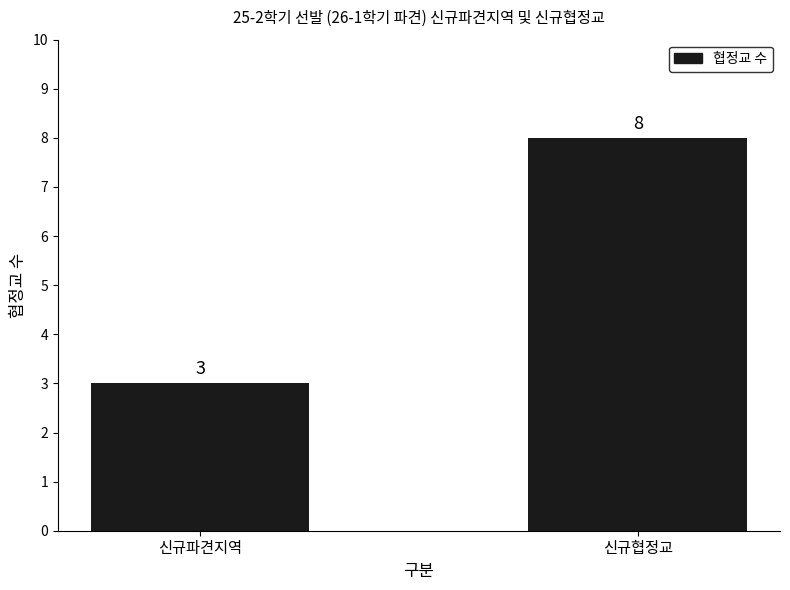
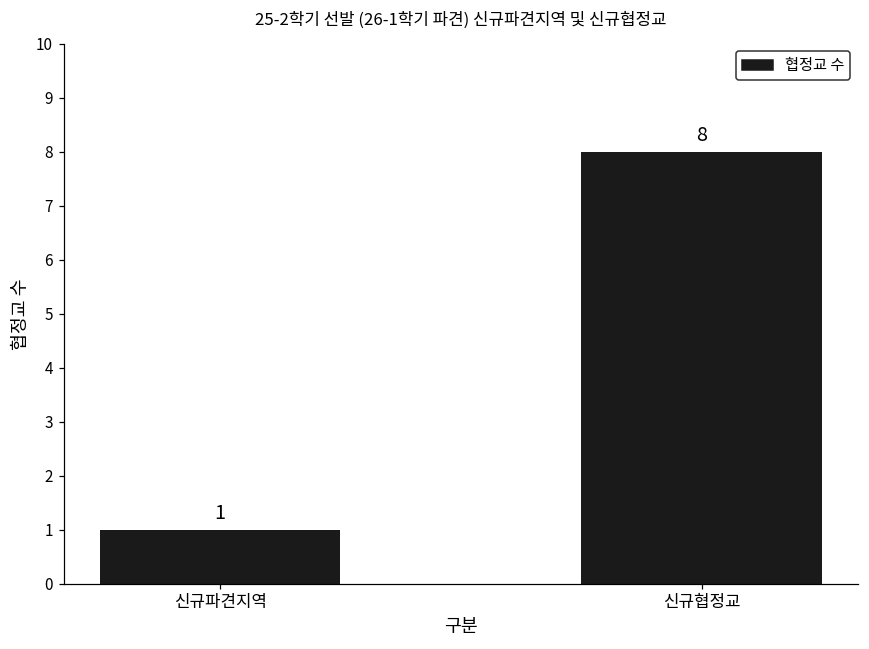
  {
-   "신규파견지역": 3,
+   "신규파견지역": 1,
    "신규협정교": 8
  }
